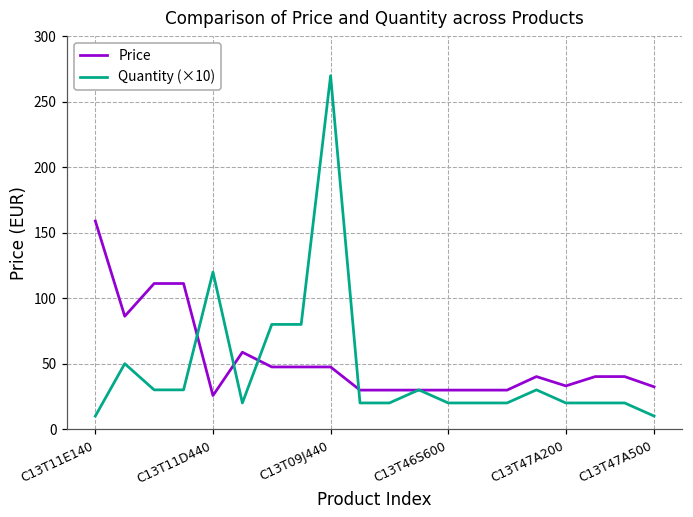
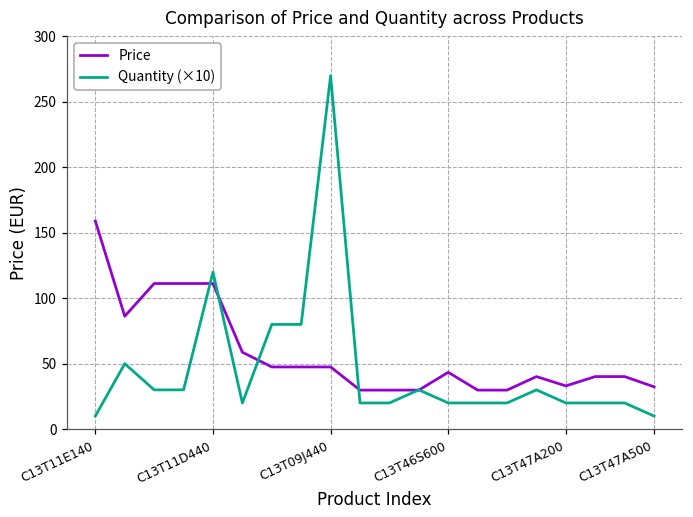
  {
    "Price": {
      "C13T11E140": 159,
-     "C13T11D440": 26,
+     "C13T11D440": 111,
      "C13T09J440": 48,
-     "C13T46S600": 30,
+     "C13T46S600": 43,
      "C13T47A200": 33,
      "C13T47A500": 32
    },
    "Quantity (×10)": {
      "C13T11E140": 10,
      "C13T11D440": 120,
      "C13T09J440": 270,
      "C13T46S600": 20,
      "C13T47A200": 20,
      "C13T47A500": 10
    }
  }
